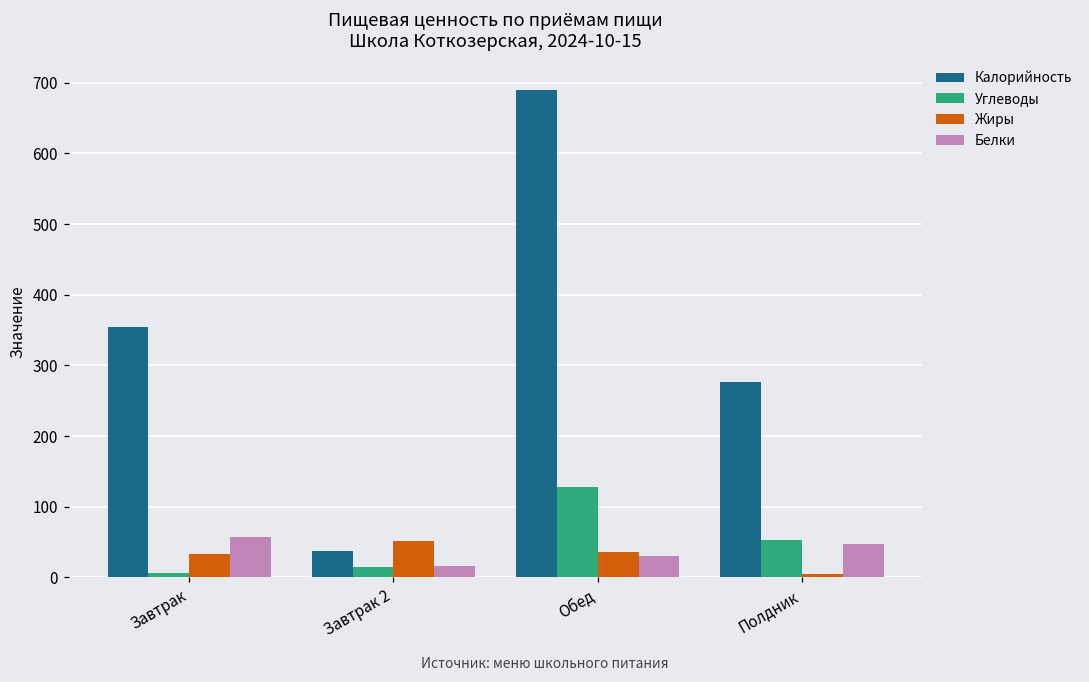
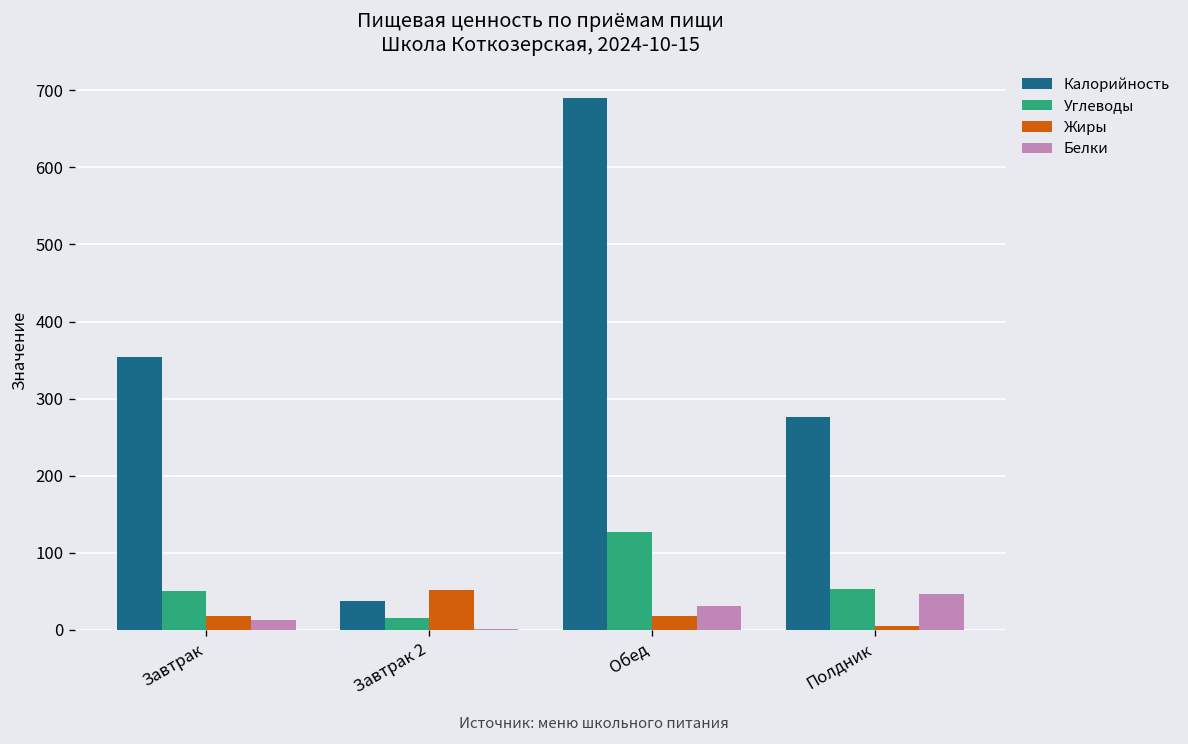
  {
    "Калорийность": {
      "Завтрак": 350,
      "Завтрак 2": 40,
      "Обед": 690,
      "Полдник": 280
    },
    "Углеводы": {
-     "Завтрак": 10,
+     "Завтрак": 50,
      "Завтрак 2": 10,
      "Обед": 130,
      "Полдник": 50
    },
    "Жиры": {
-     "Завтрак": 30,
+     "Завтрак": 20,
      "Завтрак 2": 50,
-     "Обед": 40,
+     "Обед": 20,
      "Полдник": 10
    },
    "Белки": {
-     "Завтрак": 60,
-     "Завтрак 2": 20,
+     "Завтрак": 10,
+     "Завтрак 2": 0,
      "Обед": 30,
      "Полдник": 50
    }
  }
